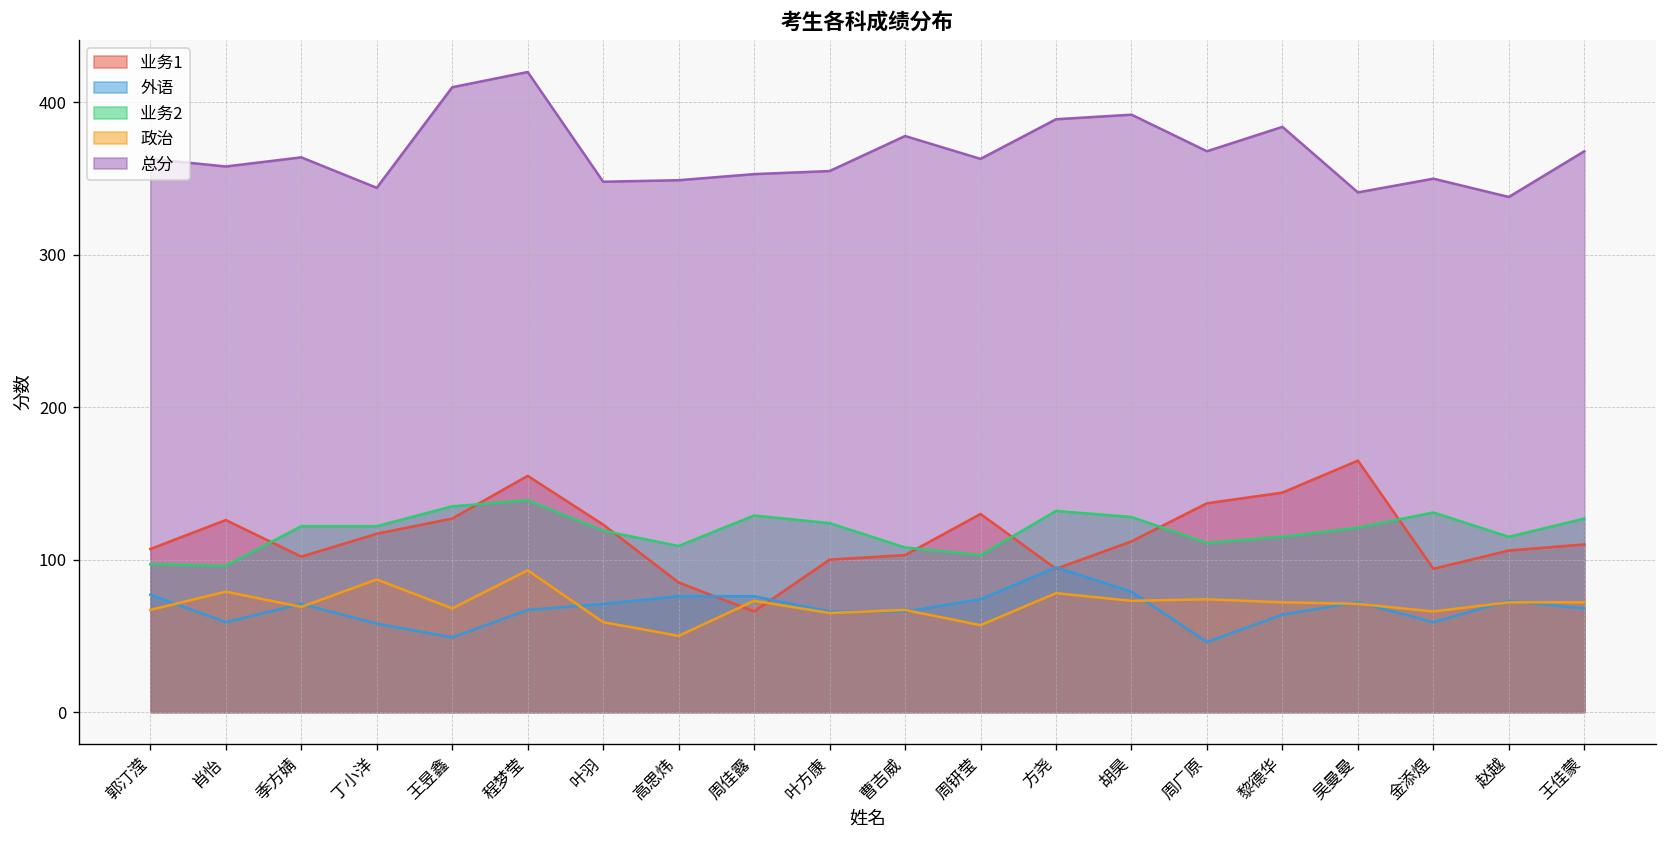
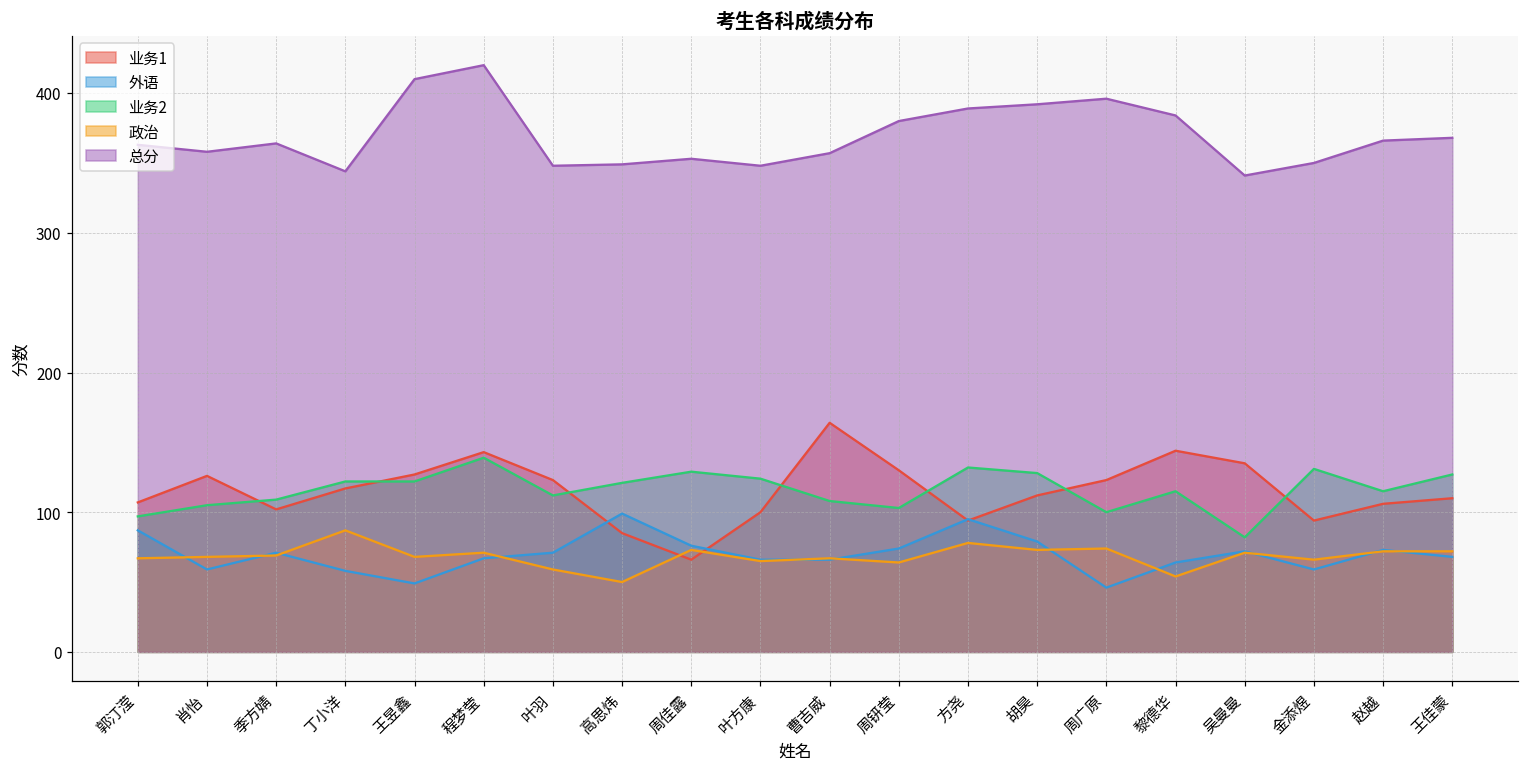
  {
    "业务1": {
      "郭汀滢": 107,
      "肖怡": 126,
      "季方婧": 102,
      "丁小洋": 117,
      "王昱鑫": 127,
-     "程梦莹": 155,
+     "程梦莹": 143,
      "叶羽": 123,
      "高思炜": 85,
      "周佳露": 66,
      "叶方康": 100,
-     "曹吉威": 103,
+     "曹吉威": 164,
      "周钘莹": 130,
      "胡昊": 112,
-     "周广原": 137,
+     "周广原": 123,
      "黎德华": 144,
-     "吴曼曼": 165,
+     "吴曼曼": 135,
      "金添煜": 94,
      "赵越": 106,
      "王佳蒙": 110
    },
    "外语": {
-     "郭汀滢": 77,
+     "郭汀滢": 87,
      "肖怡": 59,
      "季方婧": 71,
      "丁小洋": 58,
      "王昱鑫": 49,
      "程梦莹": 67,
      "叶羽": 71,
-     "高思炜": 76,
+     "高思炜": 99,
      "周佳露": 76,
      "周钘莹": 74,
      "胡昊": 79,
      "周广原": 46,
      "黎德华": 64,
      "金添煜": 59,
      "王佳蒙": 68
    },
    "业务2": {
      "郭汀滢": 97,
-     "肖怡": 96,
-     "季方婧": 122,
+     "肖怡": 105,
+     "季方婧": 109,
      "丁小洋": 122,
-     "王昱鑫": 135,
+     "王昱鑫": 122,
      "程梦莹": 139,
-     "叶羽": 119,
-     "高思炜": 109,
+     "叶羽": 112,
+     "高思炜": 121,
      "周佳露": 129,
      "叶方康": 124,
      "曹吉威": 108,
      "周钘莹": 103,
      "方尧": 132,
      "胡昊": 128,
-     "周广原": 111,
+     "周广原": 100,
      "黎德华": 115,
-     "吴曼曼": 121,
+     "吴曼曼": 82,
      "金添煜": 131,
      "赵越": 115,
      "王佳蒙": 127
    },
    "政治": {
      "郭汀滢": 67,
-     "肖怡": 79,
+     "肖怡": 68,
      "季方婧": 69,
      "丁小洋": 87,
      "王昱鑫": 68,
-     "程梦莹": 93,
+     "程梦莹": 71,
      "叶羽": 59,
      "高思炜": 50,
      "周佳露": 73,
-     "周钘莹": 57,
+     "周钘莹": 64,
      "方尧": 78,
      "胡昊": 73,
      "周广原": 74,
-     "黎德华": 72,
+     "黎德华": 54,
      "金添煜": 66,
      "王佳蒙": 72
    },
    "总分": {
      "肖怡": 358,
      "季方婧": 364,
      "丁小洋": 344,
      "王昱鑫": 410,
      "程梦莹": 420,
      "叶羽": 348,
      "高思炜": 349,
      "周佳露": 353,
-     "叶方康": 355,
-     "曹吉威": 378,
-     "周钘莹": 363,
+     "叶方康": 348,
+     "曹吉威": 357,
+     "周钘莹": 380,
      "方尧": 389,
      "胡昊": 392,
-     "周广原": 368,
+     "周广原": 396,
      "黎德华": 384,
      "吴曼曼": 341,
      "金添煜": 350,
-     "赵越": 338,
+     "赵越": 366,
      "王佳蒙": 368
    }
  }
